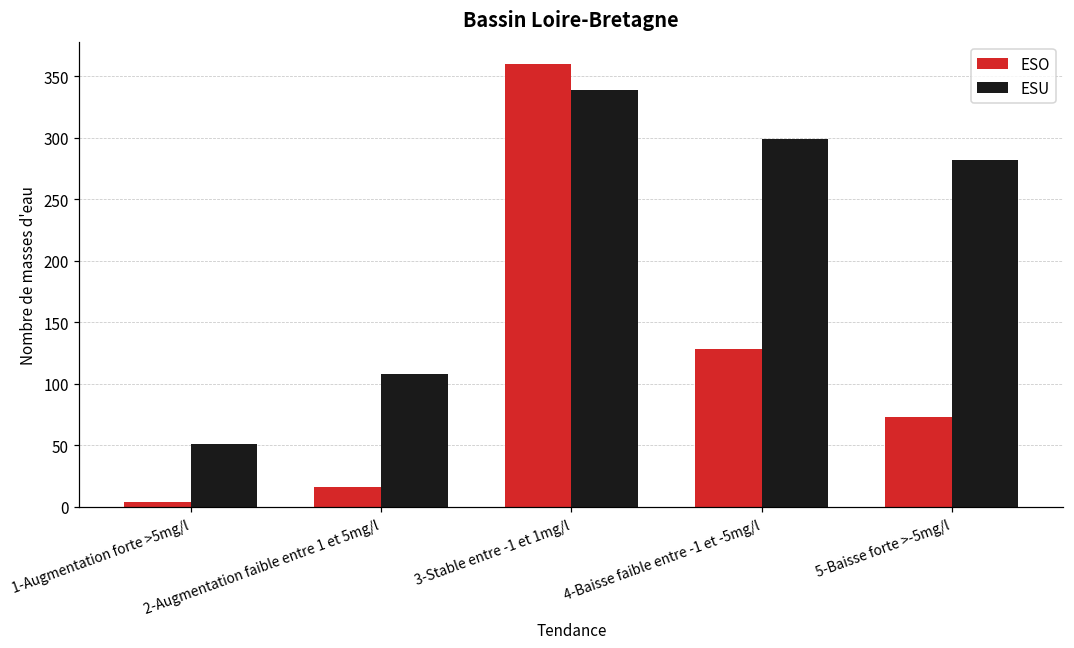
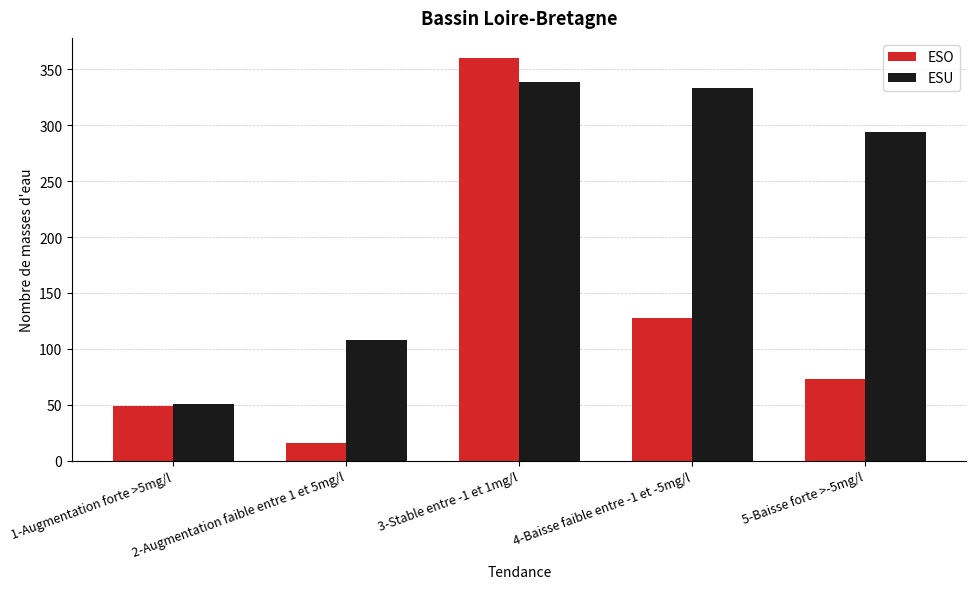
  {
    "ESO": {
-     "1-Augmentation forte >5mg/l": 4,
+     "1-Augmentation forte >5mg/l": 49,
      "2-Augmentation faible entre 1 et 5mg/l": 16,
      "3-Stable entre -1 et 1mg/l": 360,
      "4-Baisse faible entre -1 et -5mg/l": 128,
      "5-Baisse forte >-5mg/l": 73
    },
    "ESU": {
      "1-Augmentation forte >5mg/l": 51,
      "2-Augmentation faible entre 1 et 5mg/l": 108,
      "3-Stable entre -1 et 1mg/l": 339,
-     "4-Baisse faible entre -1 et -5mg/l": 299,
-     "5-Baisse forte >-5mg/l": 282
+     "4-Baisse faible entre -1 et -5mg/l": 333,
+     "5-Baisse forte >-5mg/l": 294
    }
  }
